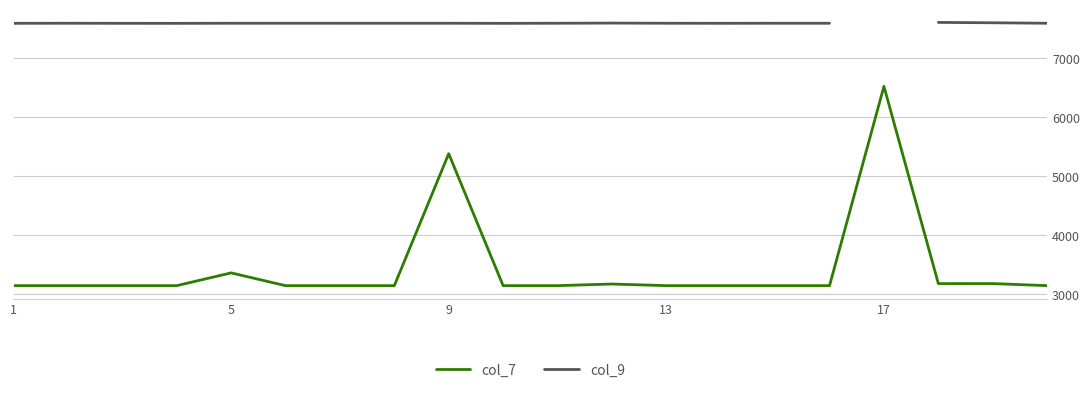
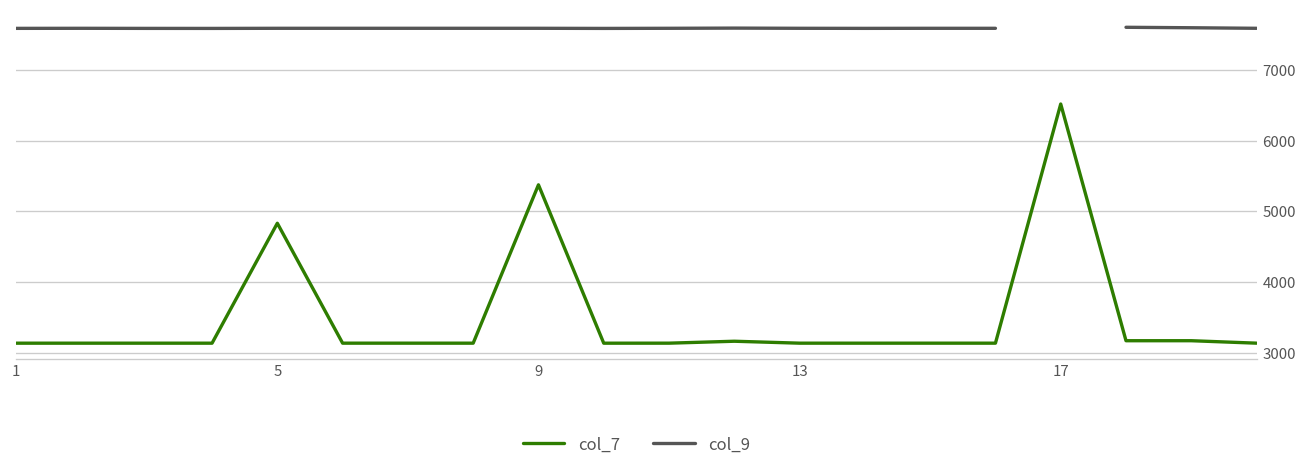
  {
    "col_7": {
      "1": 3100,
-     "5": 3400,
+     "5": 4800,
      "9": 5400,
      "13": 3100,
      "17": 6500
    },
    "col_9": {
      "1": 7600,
      "5": 7600,
      "9": 7600,
      "13": 7600
    }
  }
